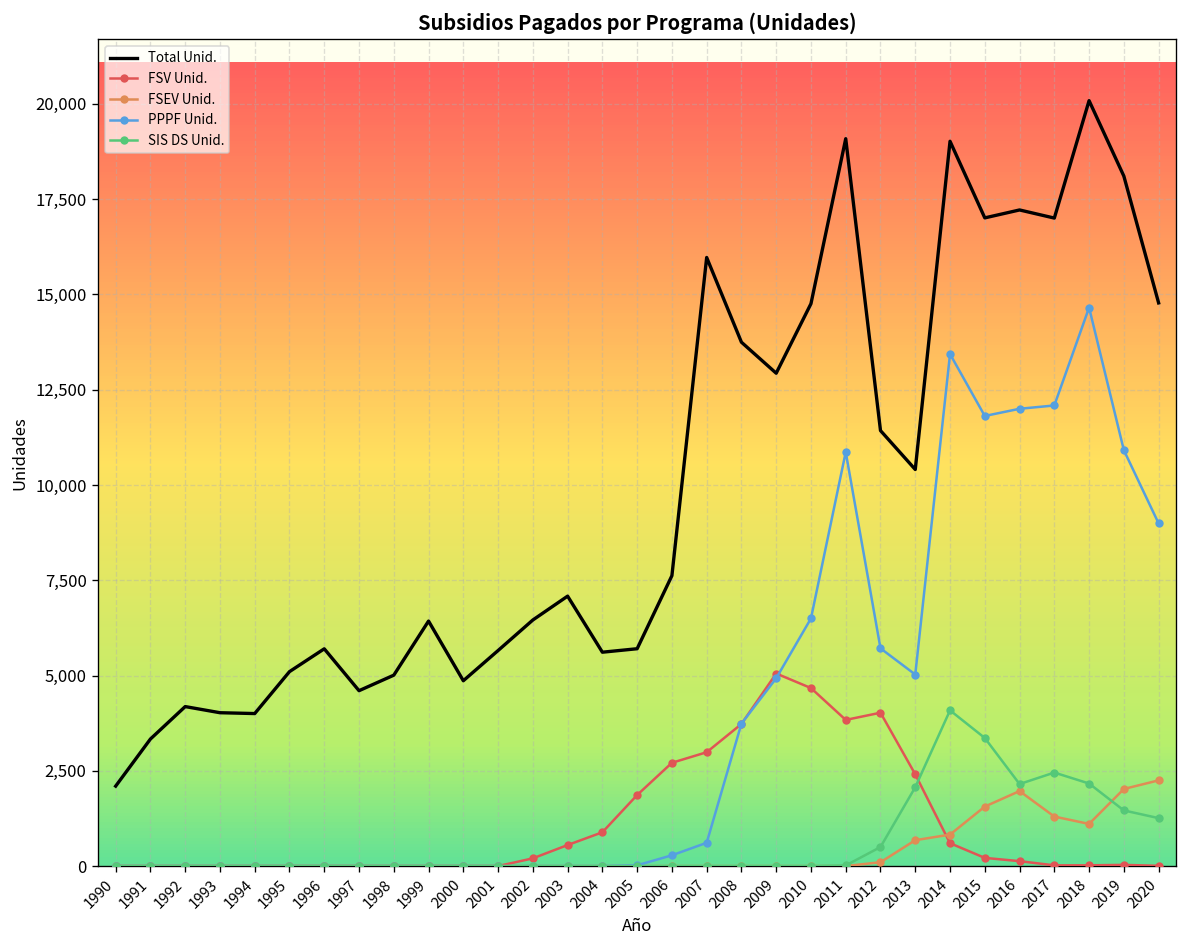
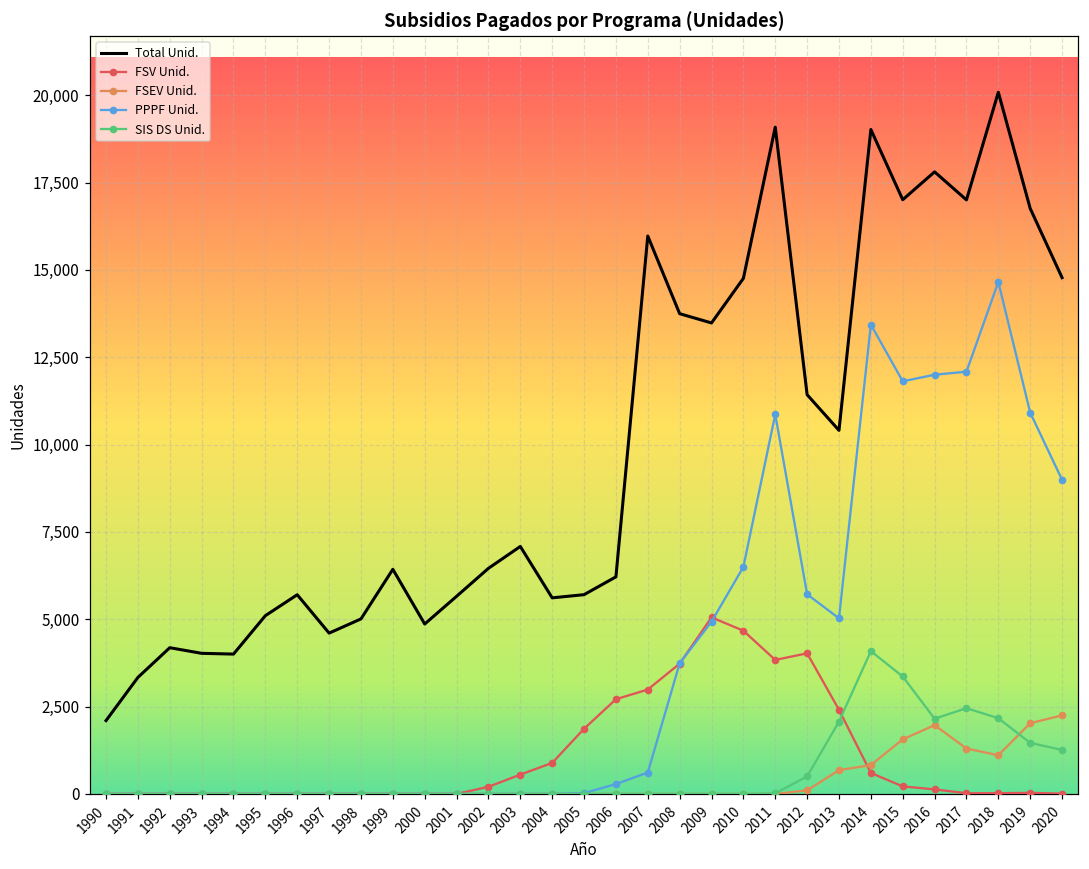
  {
    "Total Unid.": {
      "1990": "2,100",
      "1991": "3,300",
      "1992": "4,200",
      "1993": "4,000",
      "1994": "4,000",
      "1995": "5,100",
      "1996": "5,700",
      "1997": "4,600",
      "1998": "5,000",
      "1999": "6,400",
      "2000": "4,900",
      "2001": "5,700",
      "2002": "6,500",
      "2003": "7,100",
      "2004": "5,600",
      "2005": "5,700",
-     "2006": "7,600",
+     "2006": "6,200",
      "2007": "16,000",
      "2008": "13,700",
-     "2009": "12,900",
+     "2009": "13,500",
      "2010": "14,800",
      "2011": "19,100",
      "2012": "11,400",
      "2013": "10,400",
      "2014": "19,000",
      "2015": "17,000",
-     "2016": "17,200",
+     "2016": "17,800",
      "2017": "17,000",
      "2018": "20,100",
-     "2019": "18,100",
+     "2019": "16,800",
      "2020": "14,800"
    },
    "PPPF Unid.": {
      "2006": "300",
      "2007": "600",
      "2009": "4,900",
      "2010": "6,500",
      "2011": "10,900",
      "2012": "5,700",
      "2013": "5,000",
      "2014": "13,400",
      "2015": "11,800",
      "2016": "12,000",
      "2017": "12,100",
      "2018": "14,700",
      "2019": "10,900",
      "2020": "9,000"
    },
    "SIS DS Unid.": {
      "2012": "500",
      "2013": "2,100",
      "2014": "4,100",
      "2015": "3,400",
      "2016": "2,200",
      "2017": "2,500",
      "2018": "2,200",
      "2019": "1,500",
      "2020": "1,300"
    }
  }
